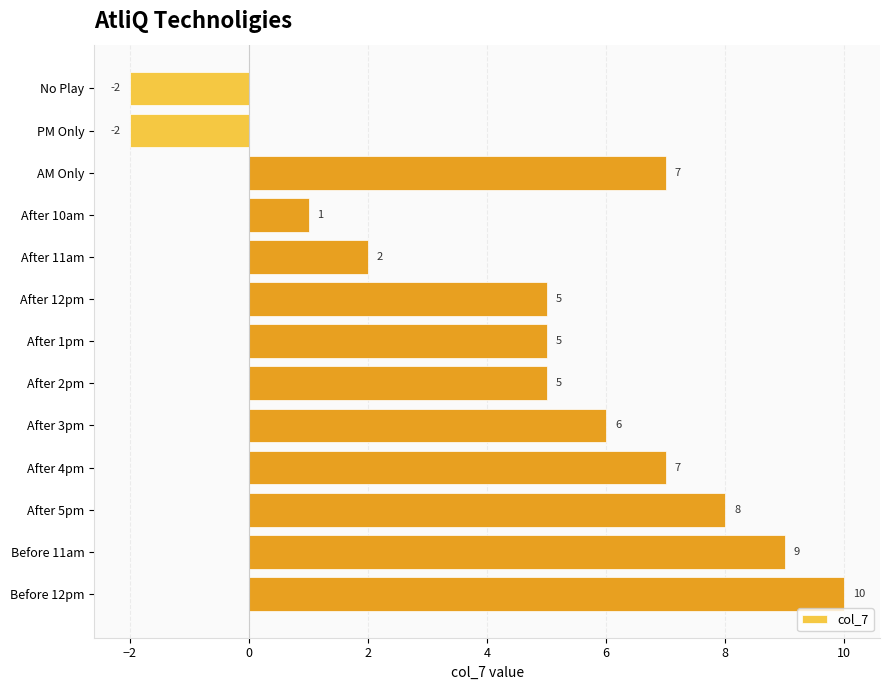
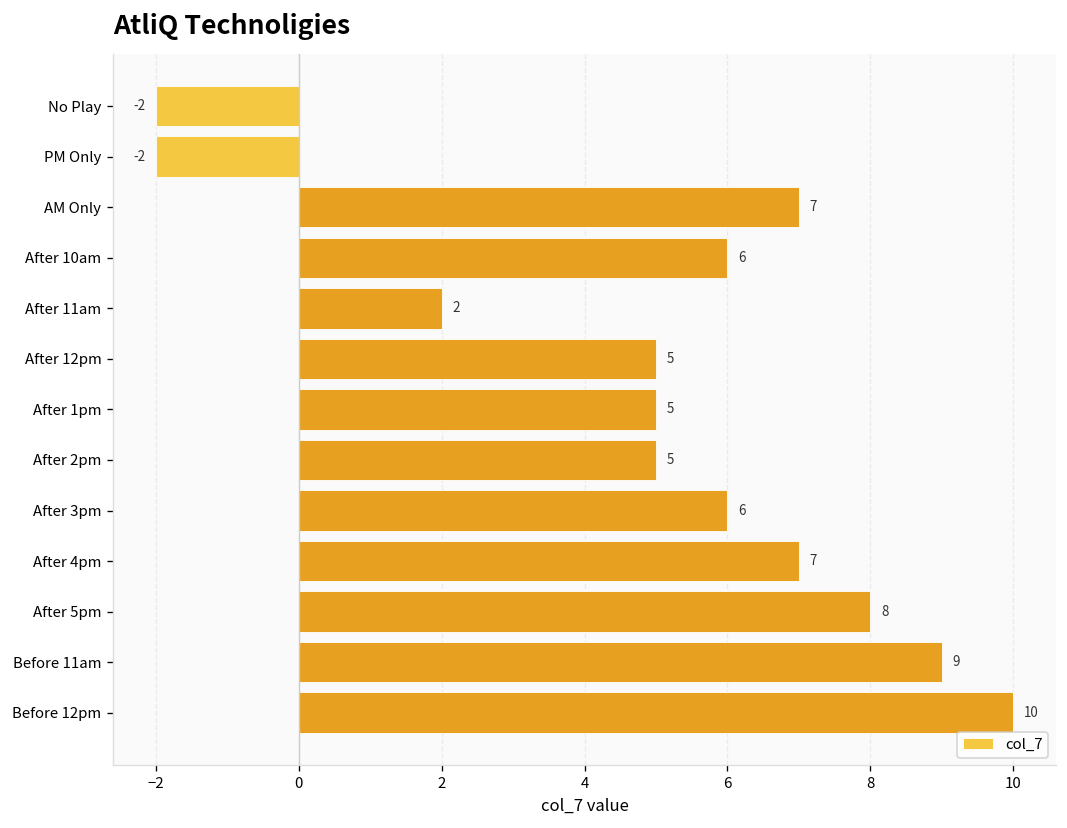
  {
    "No Play": -2,
    "PM Only": -2,
    "AM Only": 7,
-   "After 10am": 1,
+   "After 10am": 6,
    "After 11am": 2,
    "After 12pm": 5,
    "After 1pm": 5,
    "After 2pm": 5,
    "After 3pm": 6,
    "After 4pm": 7,
    "After 5pm": 8,
    "Before 11am": 9,
    "Before 12pm": 10
  }
